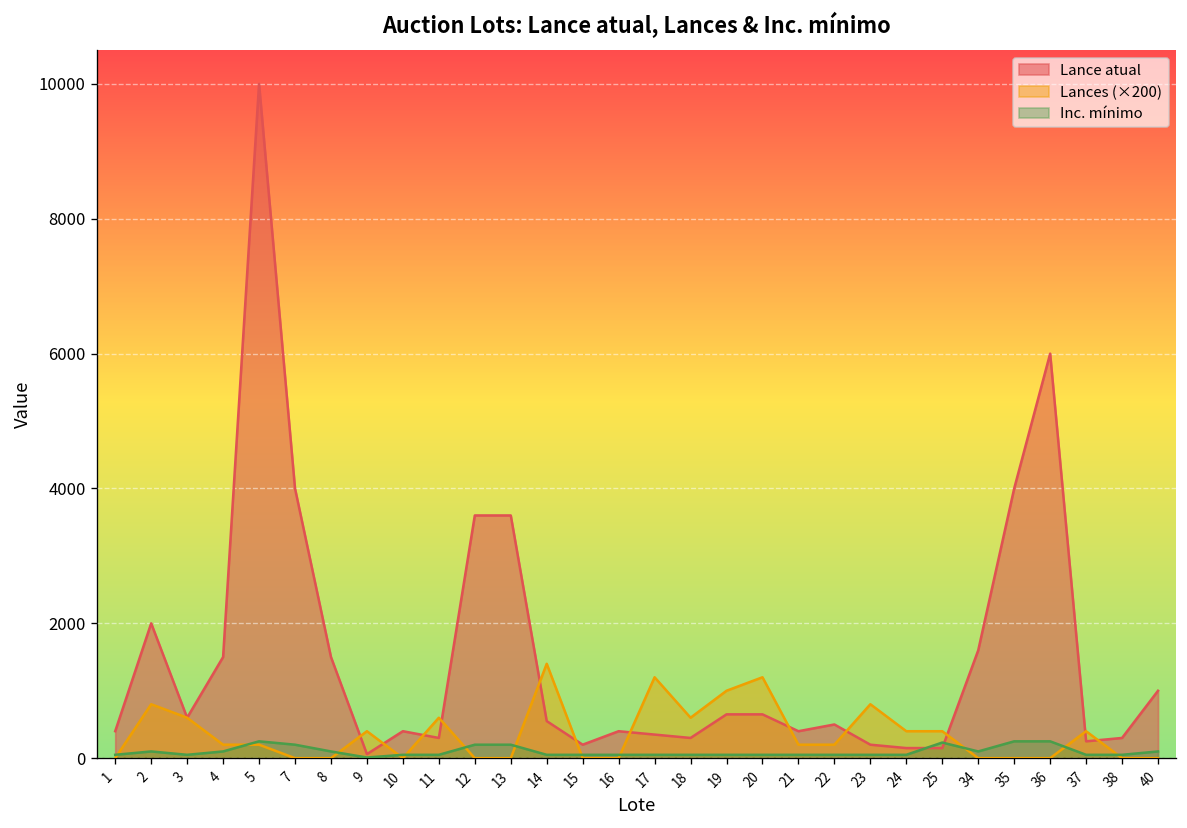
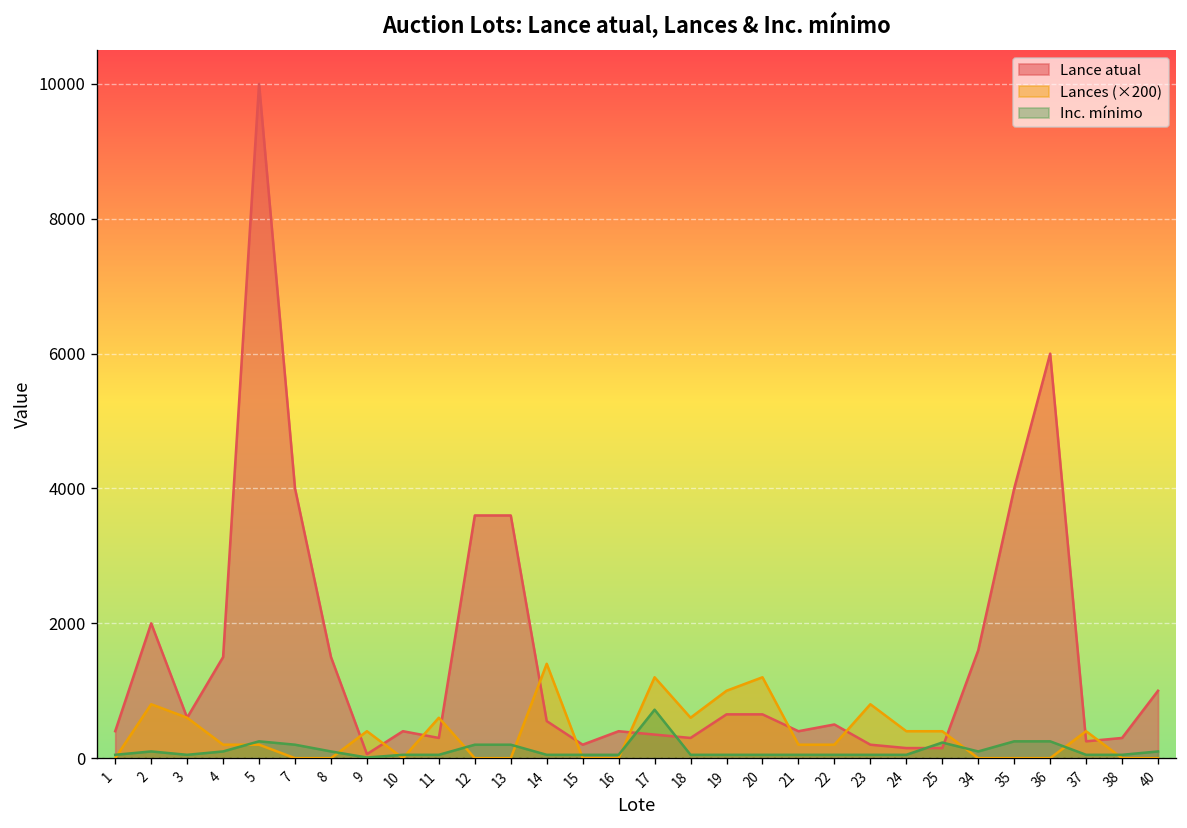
  {
    "Lance atual": {
      "1": 400,
      "2": 2000,
      "4": 1500,
      "5": 10000,
      "7": 4000,
      "8": 1500,
      "9": 100,
      "10": 400,
      "11": 300,
      "12": 3600,
      "13": 3600,
      "14": 600,
      "15": 200,
      "16": 400,
      "17": 400,
      "18": 300,
      "19": 700,
      "20": 700,
      "21": 400,
      "22": 500,
      "23": 200,
      "24": 200,
      "25": 200,
      "34": 1600,
      "35": 4000,
      "36": 6000,
      "37": 300,
      "38": 300,
      "40": 1000
    },
    "Lances (×200)": {
      "1": 0,
      "2": 800,
      "4": 200,
      "5": 200,
      "7": 0,
      "8": 0,
      "9": 400,
      "10": 0,
      "11": 600,
      "12": 0,
      "13": 0,
      "14": 1400,
      "15": 0,
      "16": 0,
      "17": 1200,
      "18": 600,
      "19": 1000,
      "20": 1200,
      "21": 200,
      "22": 200,
      "23": 800,
      "24": 400,
      "25": 400,
      "34": 0,
      "35": 0,
      "36": 0,
      "37": 400,
      "38": 0,
      "40": 0
    },
    "Inc. mínimo": {
      "1": 100,
      "2": 100,
      "3": 100,
      "4": 100,
      "5": 300,
      "7": 200,
      "8": 100,
      "9": 0,
      "10": 100,
      "11": 100,
      "12": 200,
      "13": 200,
      "14": 100,
      "15": 100,
      "16": 100,
-     "17": 100,
+     "17": 700,
      "18": 100,
      "19": 100,
      "20": 100,
      "21": 100,
      "22": 100,
      "23": 100,
      "24": 100,
      "25": 200,
      "34": 100,
      "35": 300,
      "36": 300,
      "37": 100,
      "38": 100,
      "40": 100
    }
  }
